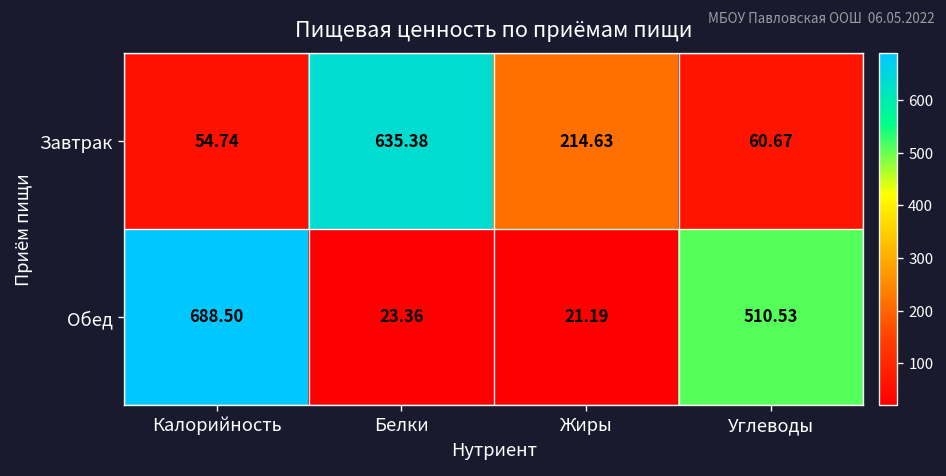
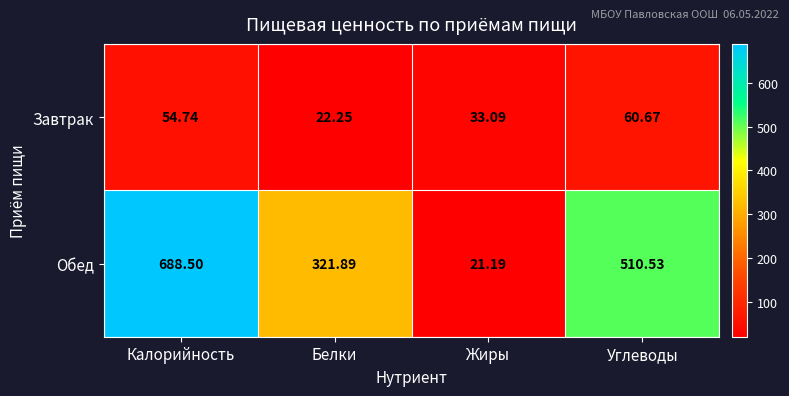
  {
    "Завтрак": {
      "Калорийность": 54.74,
-     "Белки": 635.38,
-     "Жиры": 214.63,
+     "Белки": 22.25,
+     "Жиры": 33.09,
      "Углеводы": 60.67
    },
    "Обед": {
      "Калорийность": 688.50,
-     "Белки": 23.36,
+     "Белки": 321.89,
      "Жиры": 21.19,
      "Углеводы": 510.53
    }
  }
